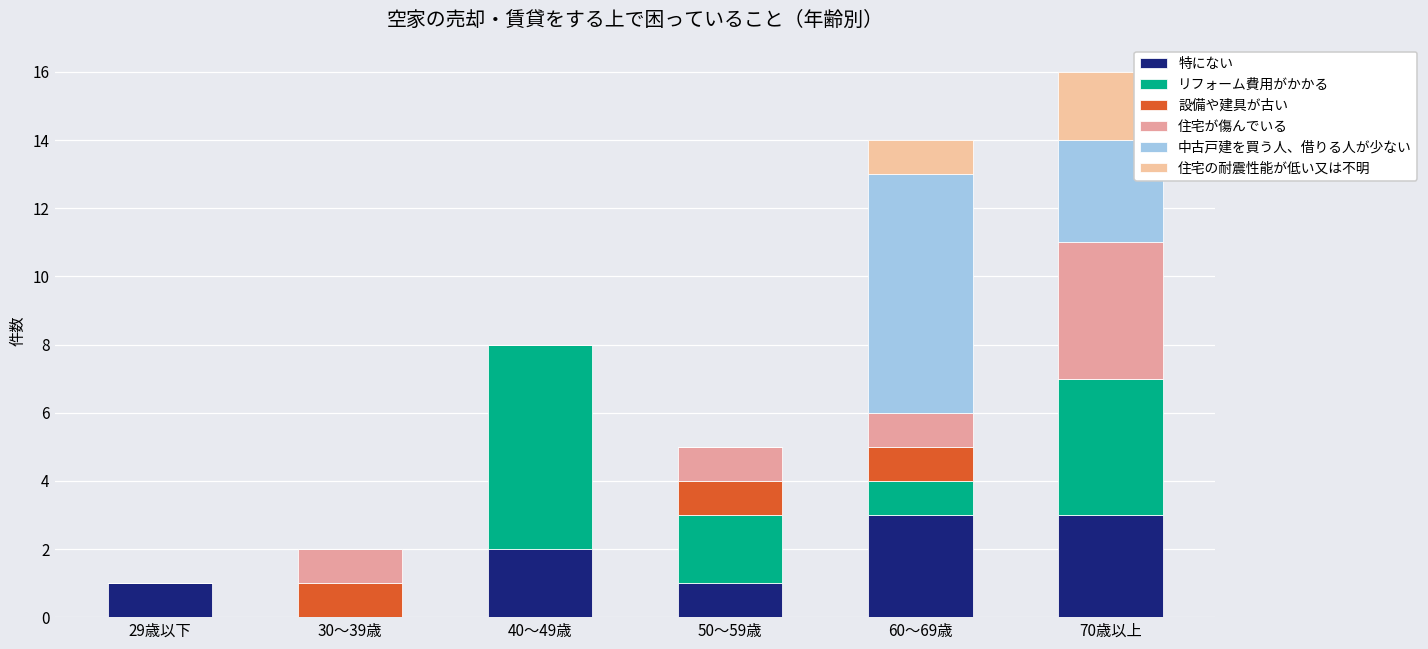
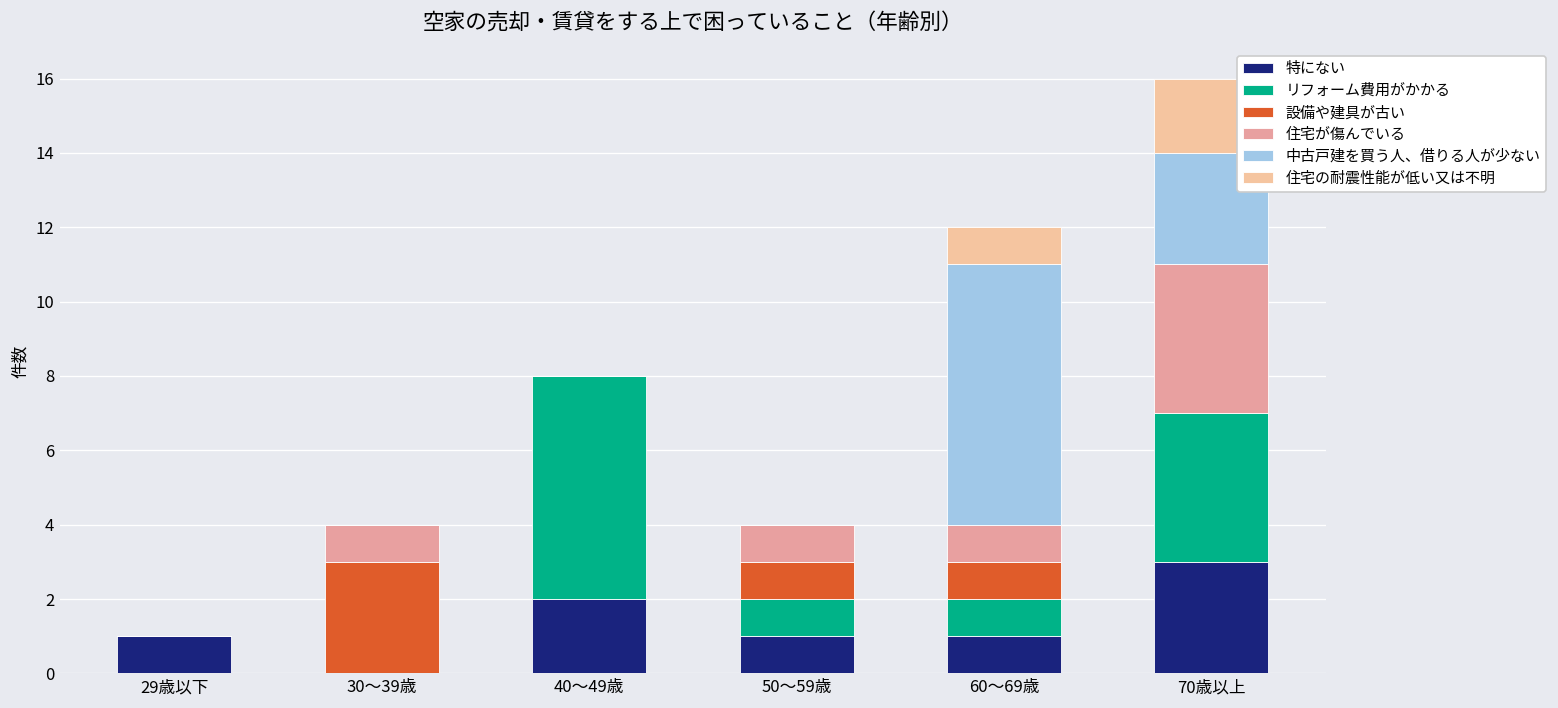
  {
    "特にない": {
      "29歳以下": 1,
      "30～39歳": 0,
      "40～49歳": 2,
      "50～59歳": 1,
-     "60～69歳": 3,
+     "60～69歳": 1,
      "70歳以上": 3
    },
    "リフォーム費用がかかる": {
      "29歳以下": 0,
      "30～39歳": 0,
      "40～49歳": 6,
-     "50～59歳": 2,
+     "50～59歳": 1,
      "60～69歳": 1,
      "70歳以上": 4
    },
    "設備や建具が古い": {
      "29歳以下": 0,
-     "30～39歳": 1,
+     "30～39歳": 3,
      "40～49歳": 0,
      "50～59歳": 1,
      "60～69歳": 1,
      "70歳以上": 0
    },
    "中古戸建を買う人、借りる人が少ない": {
      "29歳以下": 0,
      "30～39歳": 0,
      "40～49歳": 0,
      "50～59歳": 0,
      "60～69歳": 7,
      "70歳以上": 3
    }
  }
